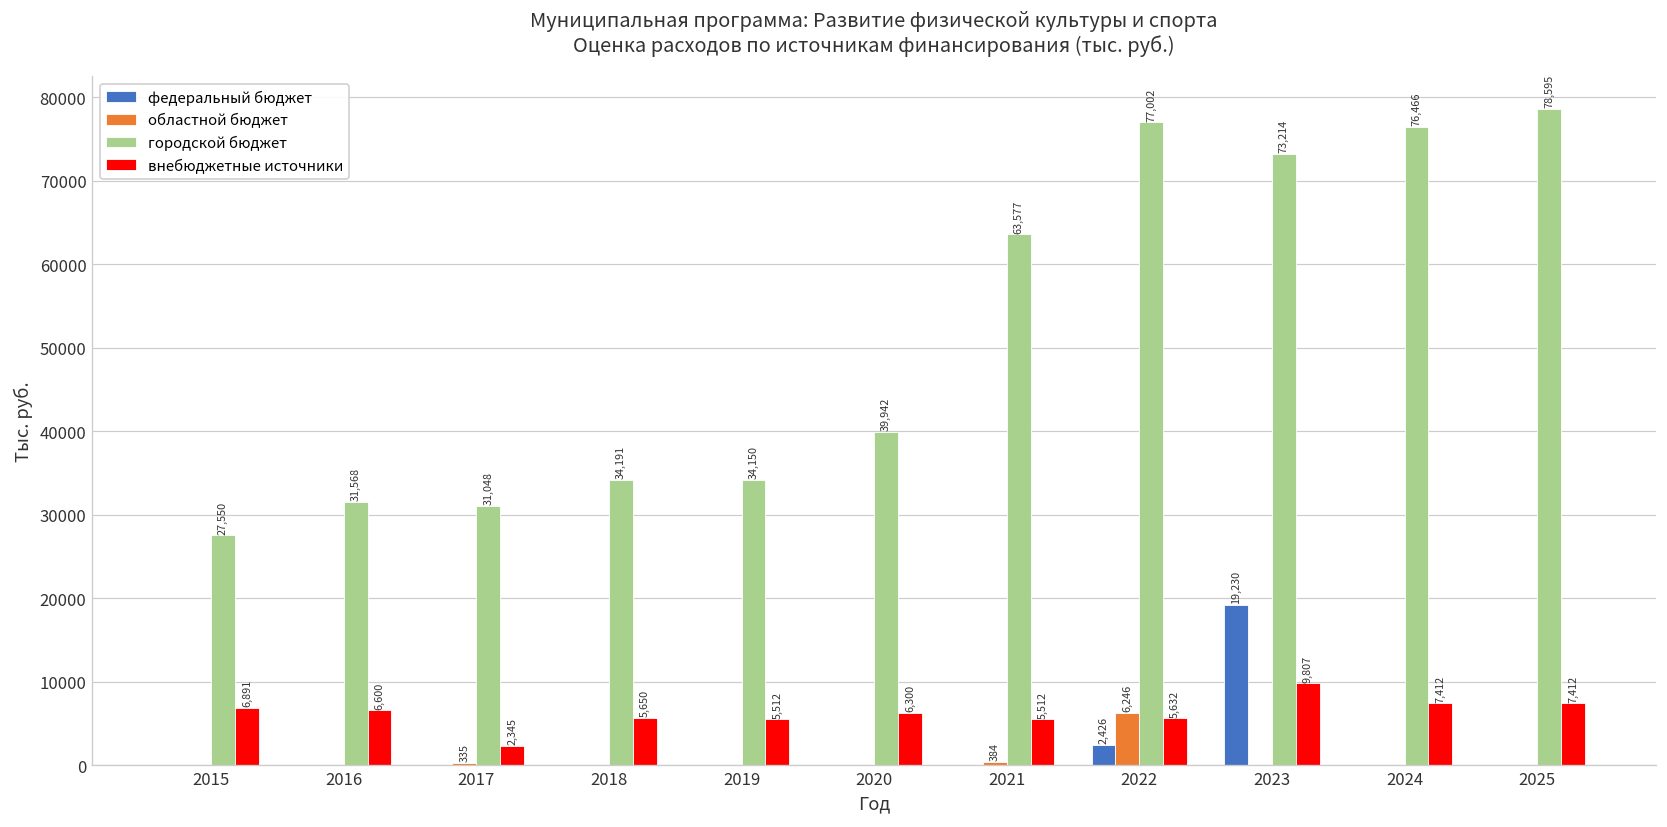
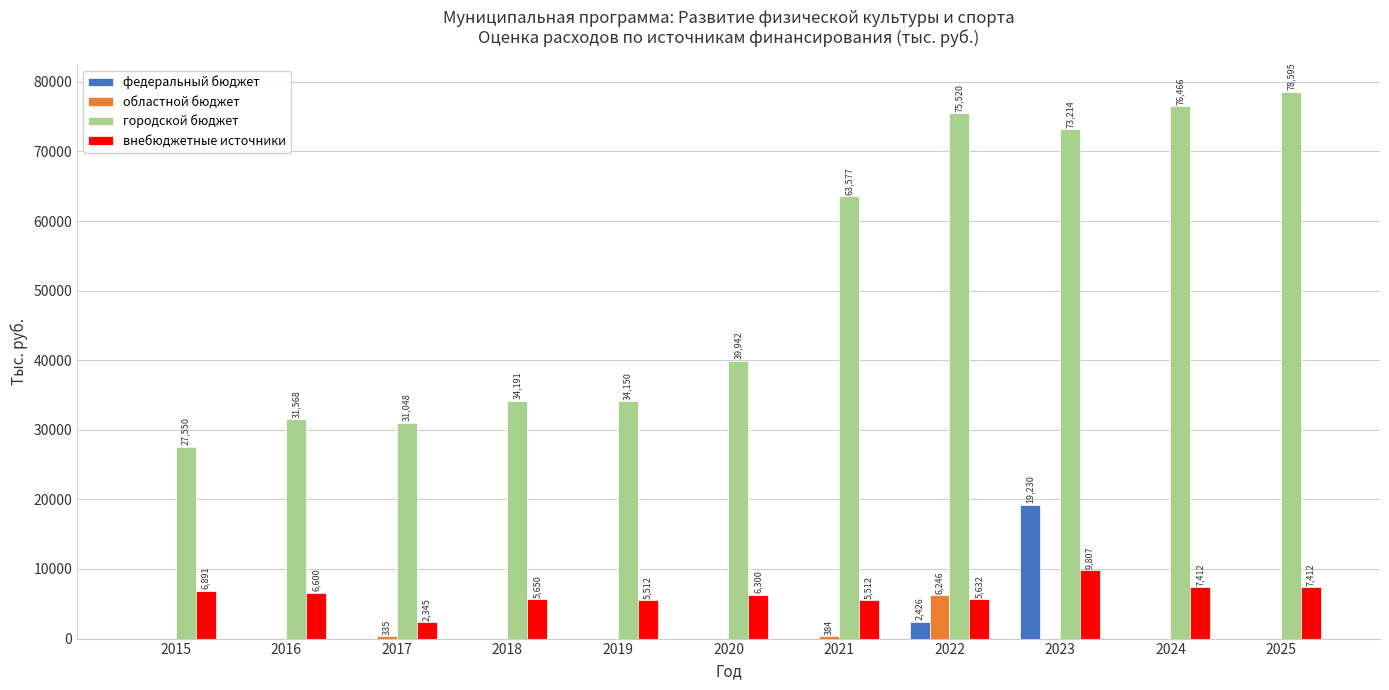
  {
    "федеральный бюджет": {
      "2022": "2,426",
      "2023": "19,230"
    },
    "областной бюджет": {
      "2017": "335",
      "2021": "384",
      "2022": "6,246"
    },
    "городской бюджет": {
      "2015": "27,550",
      "2016": "31,568",
      "2017": "31,048",
      "2018": "34,191",
      "2019": "34,150",
      "2020": "39,942",
      "2021": "63,577",
-     "2022": "77,002",
+     "2022": "75,520",
      "2023": "73,214",
      "2024": "76,466",
      "2025": "78,595"
    },
    "внебюджетные источники": {
      "2015": "6,891",
      "2016": "6,600",
      "2017": "2,345",
      "2018": "5,650",
      "2019": "5,512",
      "2020": "6,300",
      "2021": "5,512",
      "2022": "5,632",
      "2023": "9,807",
      "2024": "7,412",
      "2025": "7,412"
    }
  }
